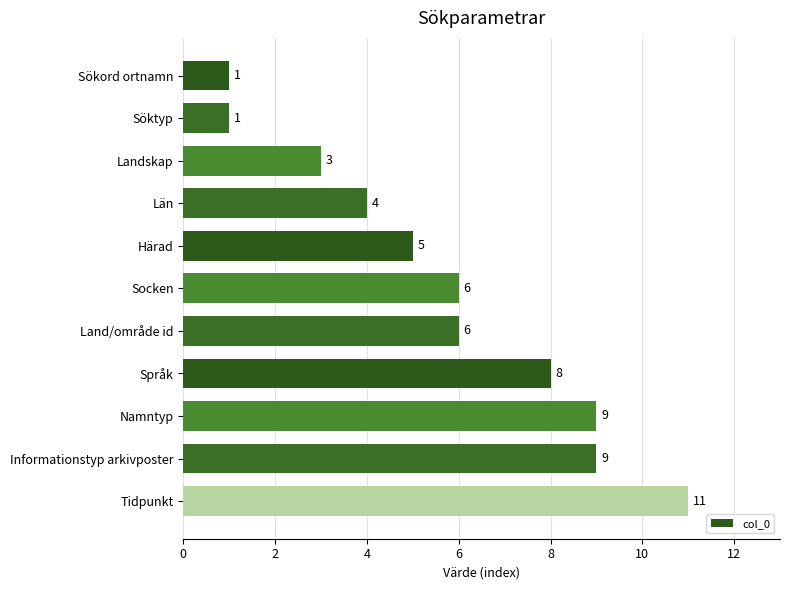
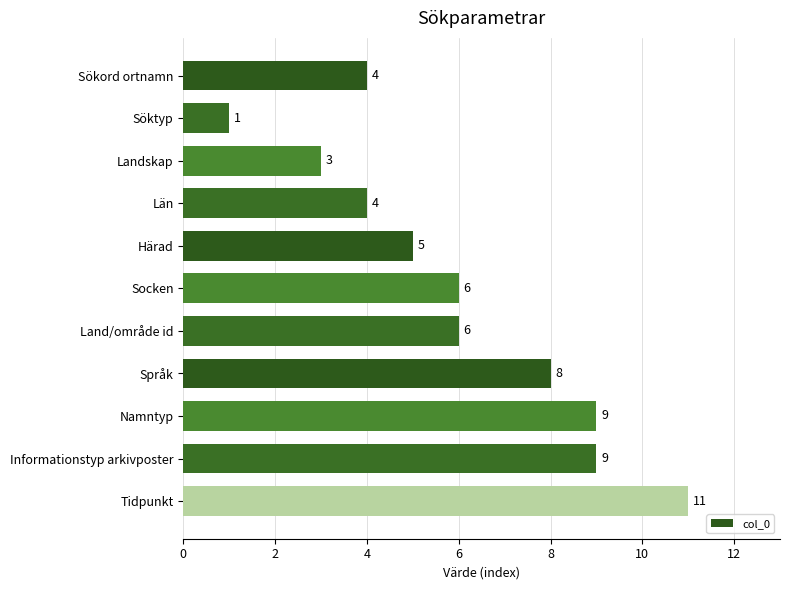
  {
-   "Sökord ortnamn": 1,
+   "Sökord ortnamn": 4,
    "Söktyp": 1,
    "Landskap": 3,
    "Län": 4,
    "Härad": 5,
    "Socken": 6,
    "Land/område id": 6,
    "Språk": 8,
    "Namntyp": 9,
    "Informationstyp arkivposter": 9,
    "Tidpunkt": 11
  }
